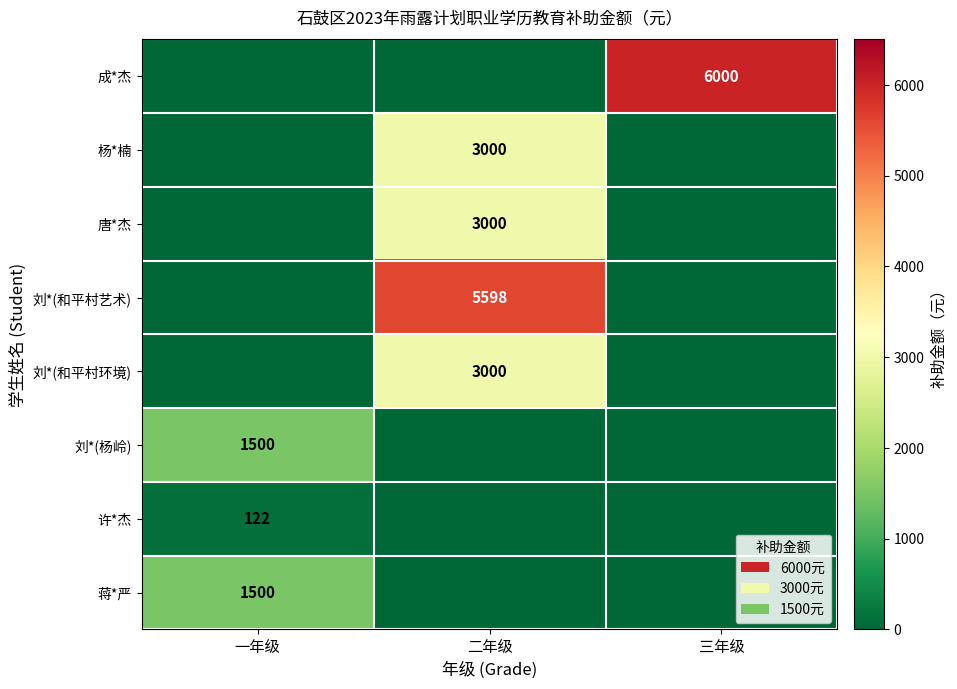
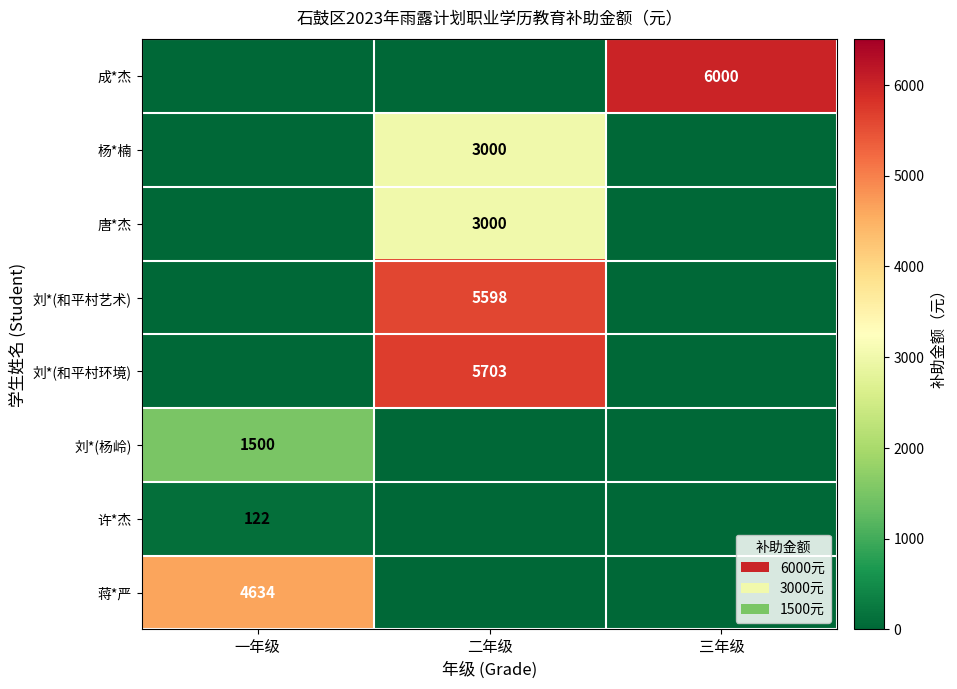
  {
    "成*杰": {
      "三年级": 6000
    },
    "杨*楠": {
      "二年级": 3000
    },
    "唐*杰": {
      "二年级": 3000
    },
    "刘*(和平村艺术)": {
      "二年级": 5598
    },
    "刘*(和平村环境)": {
-     "二年级": 3000
+     "二年级": 5703
    },
    "刘*(杨岭)": {
      "一年级": 1500
    },
    "许*杰": {
      "一年级": 122
    },
    "蒋*严": {
-     "一年级": 1500
+     "一年级": 4634
    }
  }
